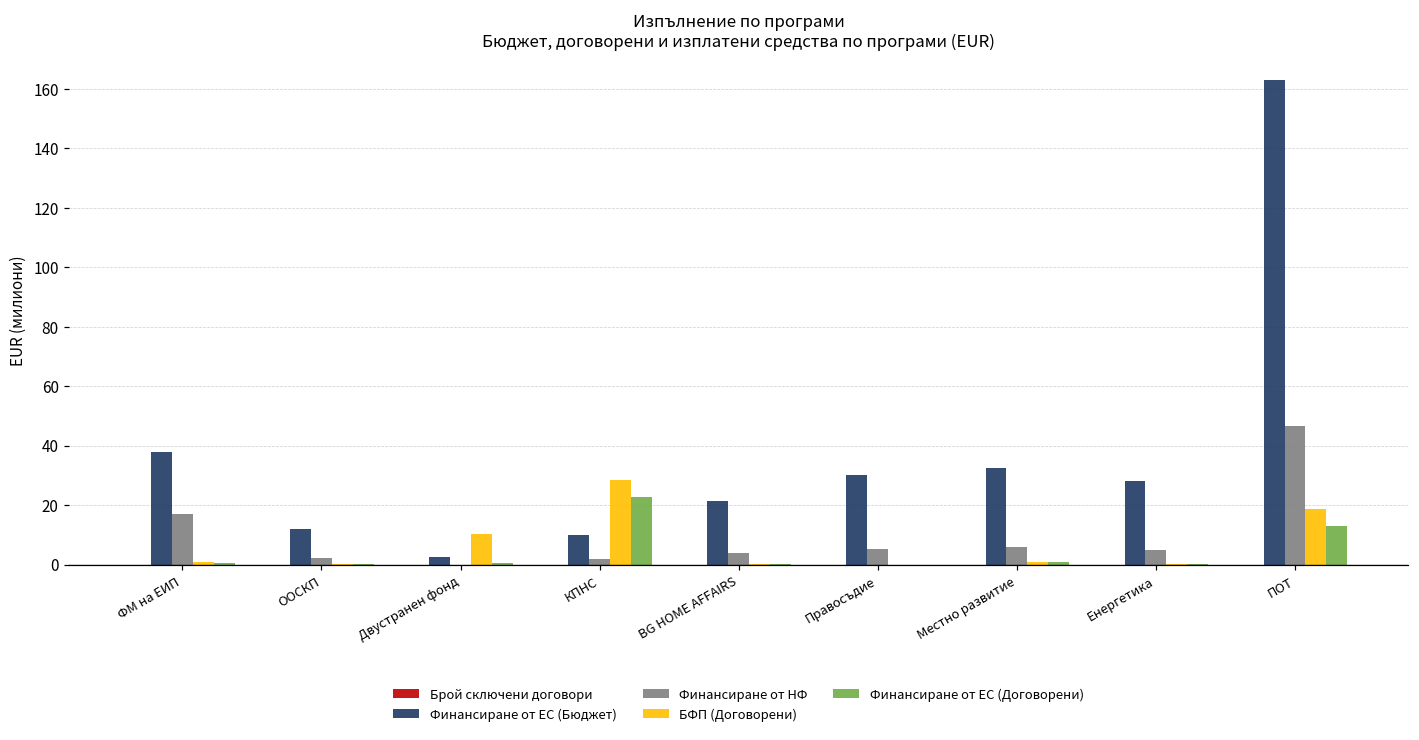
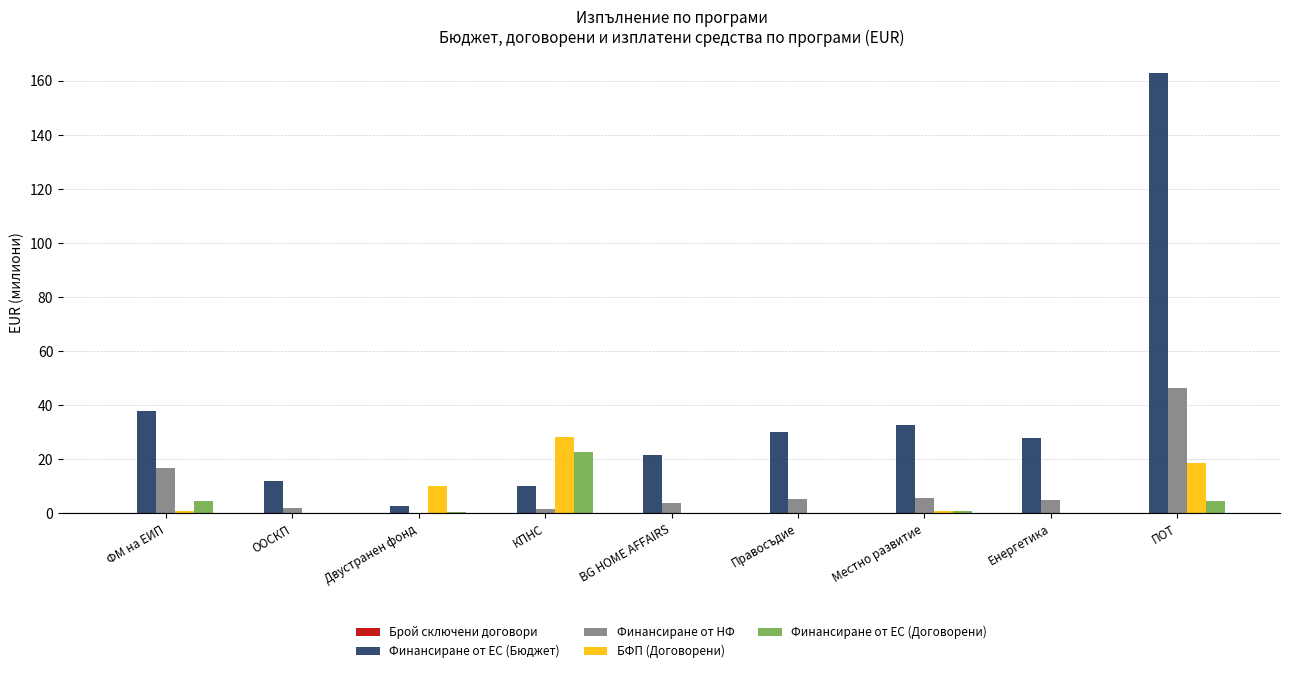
  {
    "Брой сключени договори": {
      "Правосъдие": 0
    },
    "Финансиране от ЕС (Бюджет)": {
      "ФМ на ЕИП": 38,
      "ООСКП": 12,
      "Двустранен фонд": 3,
      "КПНС": 10,
      "BG HOME AFFAIRS": 21,
      "Правосъдие": 30,
      "Местно развитие": 33,
      "Енергетика": 28,
      "ПОТ": 163
    },
    "Финансиране от НФ": {
      "ФМ на ЕИП": 17,
      "ООСКП": 2,
      "Двустранен фонд": 0,
      "КПНС": 2,
      "BG HOME AFFAIRS": 4,
      "Правосъдие": 5,
      "Местно развитие": 6,
      "Енергетика": 5,
      "ПОТ": 47
    },
    "БФП (Договорени)": {
      "Двустранен фонд": 10,
      "КПНС": 28,
      "Правосъдие": 0,
      "Местно развитие": 1,
      "ПОТ": 19
    },
    "Финансиране от ЕС (Договорени)": {
-     "ФМ на ЕИП": 1,
+     "ФМ на ЕИП": 5,
      "КПНС": 23,
      "Правосъдие": 0,
-     "ПОТ": 13
+     "ПОТ": 4
    }
  }
